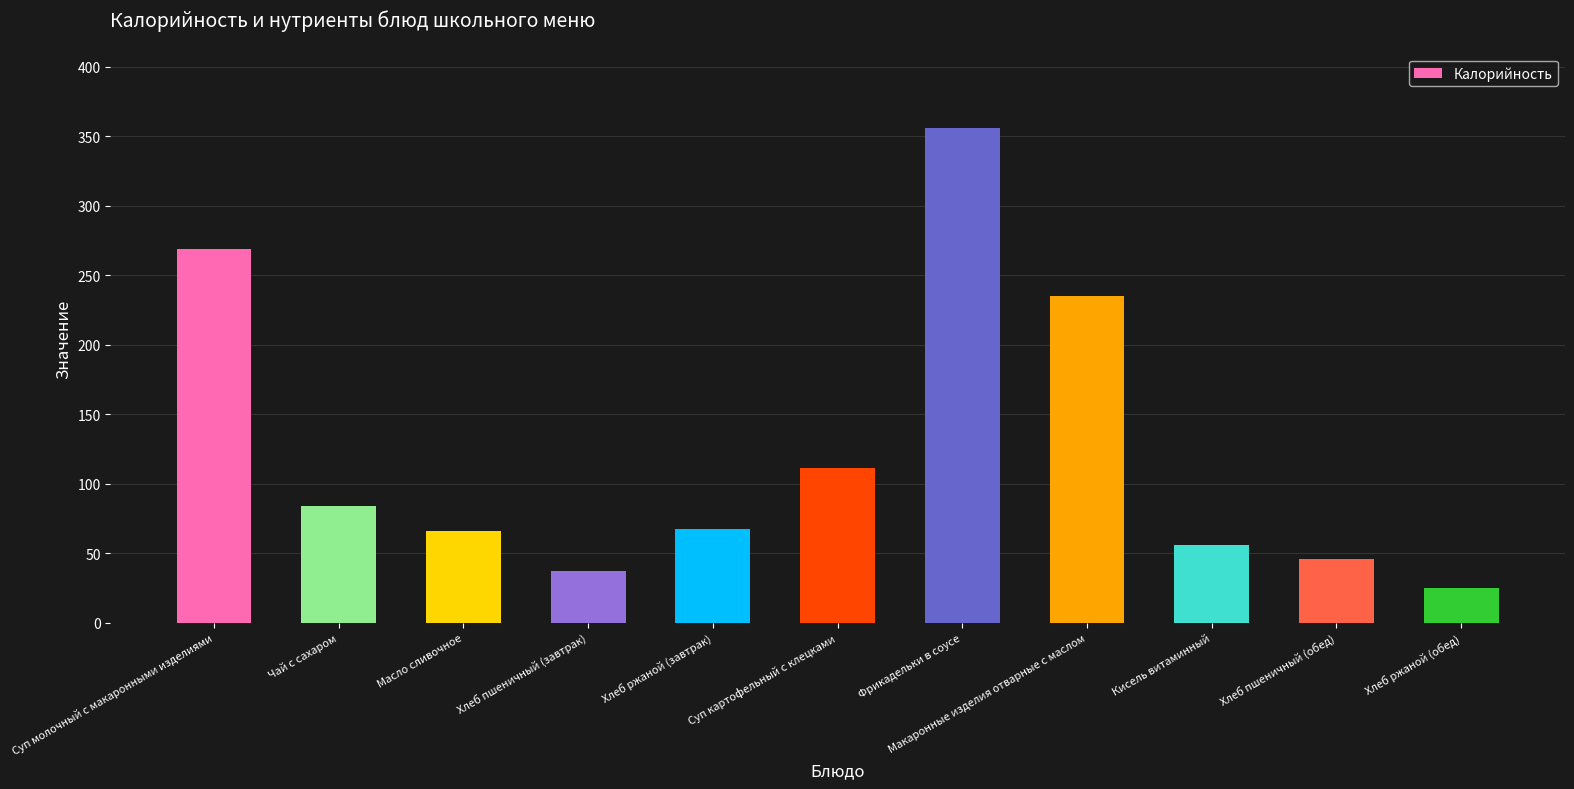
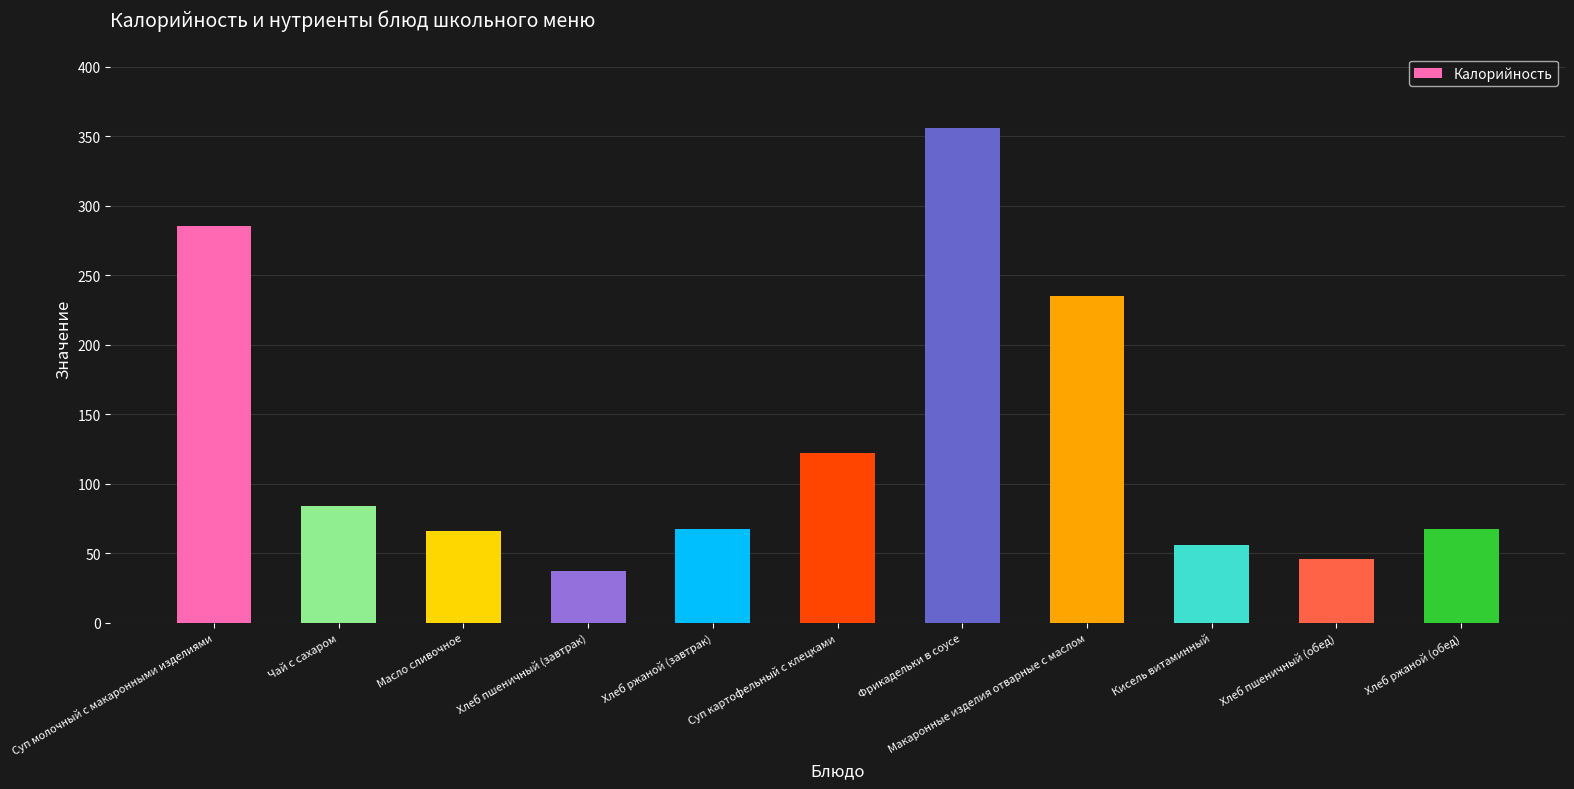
  {
-   "Суп молочный с макаронными изделиями": 269,
+   "Суп молочный с макаронными изделиями": 285,
    "Чай с сахаром": 84,
    "Масло сливочное": 66,
    "Хлеб пшеничный (завтрак)": 37,
    "Хлеб ржаной (завтрак)": 67,
-   "Суп картофельный с клецками": 111,
+   "Суп картофельный с клецками": 122,
    "Фрикадельки в соусе": 356,
    "Макаронные изделия отварные с маслом": 235,
    "Кисель витаминный": 56,
    "Хлеб пшеничный (обед)": 46,
-   "Хлеб ржаной (обед)": 25
+   "Хлеб ржаной (обед)": 67
  }
